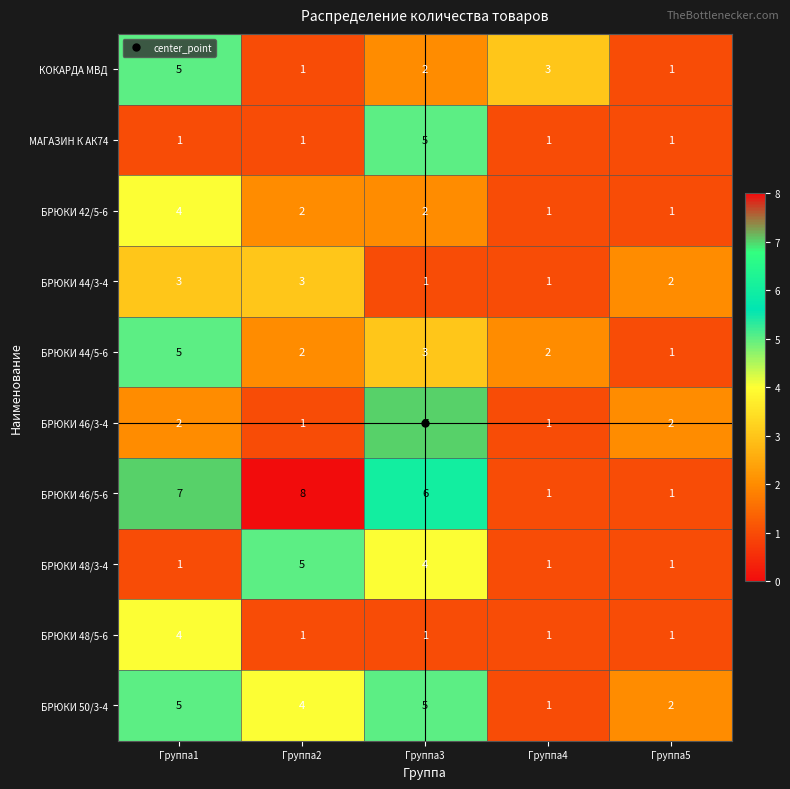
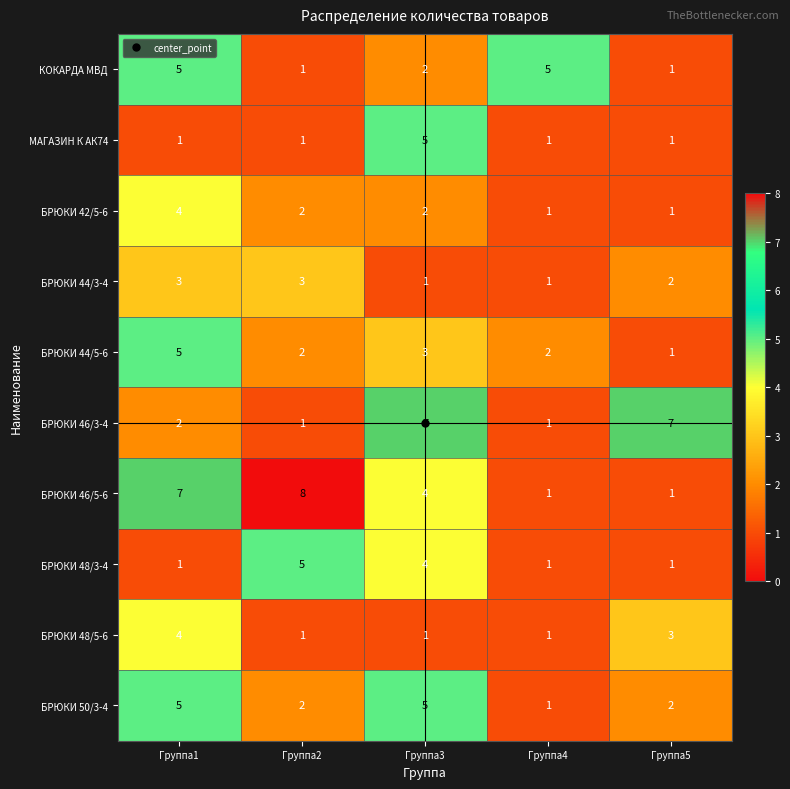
  {
    "КОКАРДА МВД": {
      "Группа1": 5,
      "Группа2": 1,
      "Группа3": 2,
-     "Группа4": 3,
+     "Группа4": 5,
      "Группа5": 1
    },
    "МАГАЗИН К АК74": {
      "Группа1": 1,
      "Группа2": 1,
      "Группа3": 5,
      "Группа4": 1,
      "Группа5": 1
    },
    "БРЮКИ 42/5-6": {
      "Группа1": 4,
      "Группа2": 2,
      "Группа3": 2,
      "Группа4": 1,
      "Группа5": 1
    },
    "БРЮКИ 44/3-4": {
      "Группа1": 3,
      "Группа2": 3,
      "Группа3": 1,
      "Группа4": 1,
      "Группа5": 2
    },
    "БРЮКИ 44/5-6": {
      "Группа1": 5,
      "Группа2": 2,
      "Группа3": 3,
      "Группа4": 2,
      "Группа5": 1
    },
    "БРЮКИ 46/3-4": {
      "Группа1": 2,
      "Группа2": 1,
      "Группа4": 1,
-     "Группа5": 2
+     "Группа5": 7
    },
    "БРЮКИ 46/5-6": {
      "Группа1": 7,
      "Группа2": 8,
-     "Группа3": 6,
+     "Группа3": 4,
      "Группа4": 1,
      "Группа5": 1
    },
    "БРЮКИ 48/3-4": {
      "Группа1": 1,
      "Группа2": 5,
      "Группа3": 4,
      "Группа4": 1,
      "Группа5": 1
    },
    "БРЮКИ 48/5-6": {
      "Группа1": 4,
      "Группа2": 1,
      "Группа3": 1,
      "Группа4": 1,
-     "Группа5": 1
+     "Группа5": 3
    },
    "БРЮКИ 50/3-4": {
      "Группа1": 5,
-     "Группа2": 4,
+     "Группа2": 2,
      "Группа3": 5,
      "Группа4": 1,
      "Группа5": 2
    }
  }
